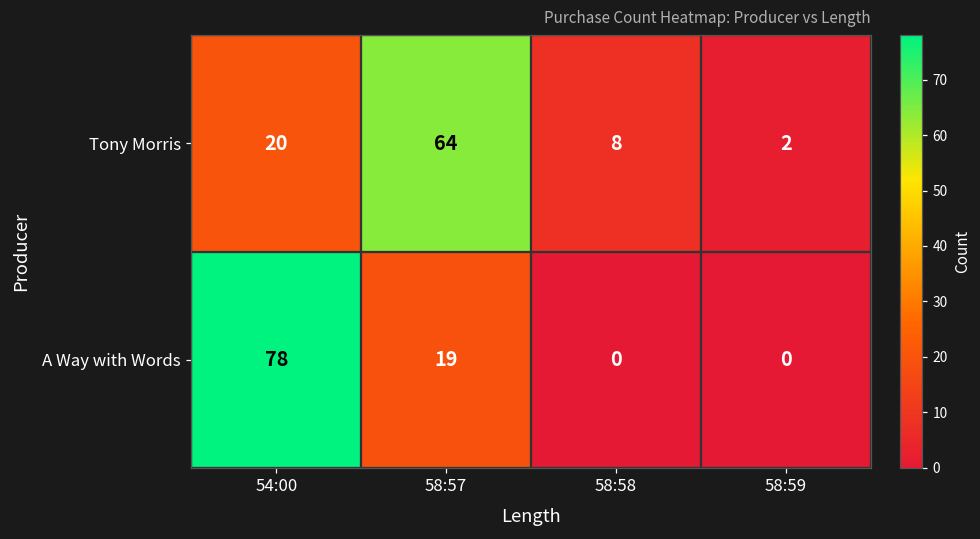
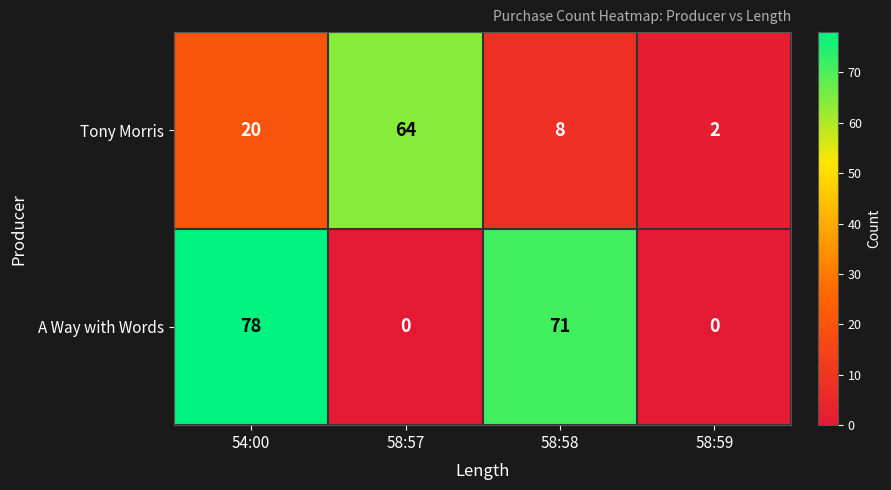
  {
    "Tony Morris": {
      "54:00": 20,
      "58:57": 64,
      "58:58": 8,
      "58:59": 2
    },
    "A Way with Words": {
      "54:00": 78,
-     "58:57": 19,
-     "58:58": 0,
+     "58:57": 0,
+     "58:58": 71,
      "58:59": 0
    }
  }
